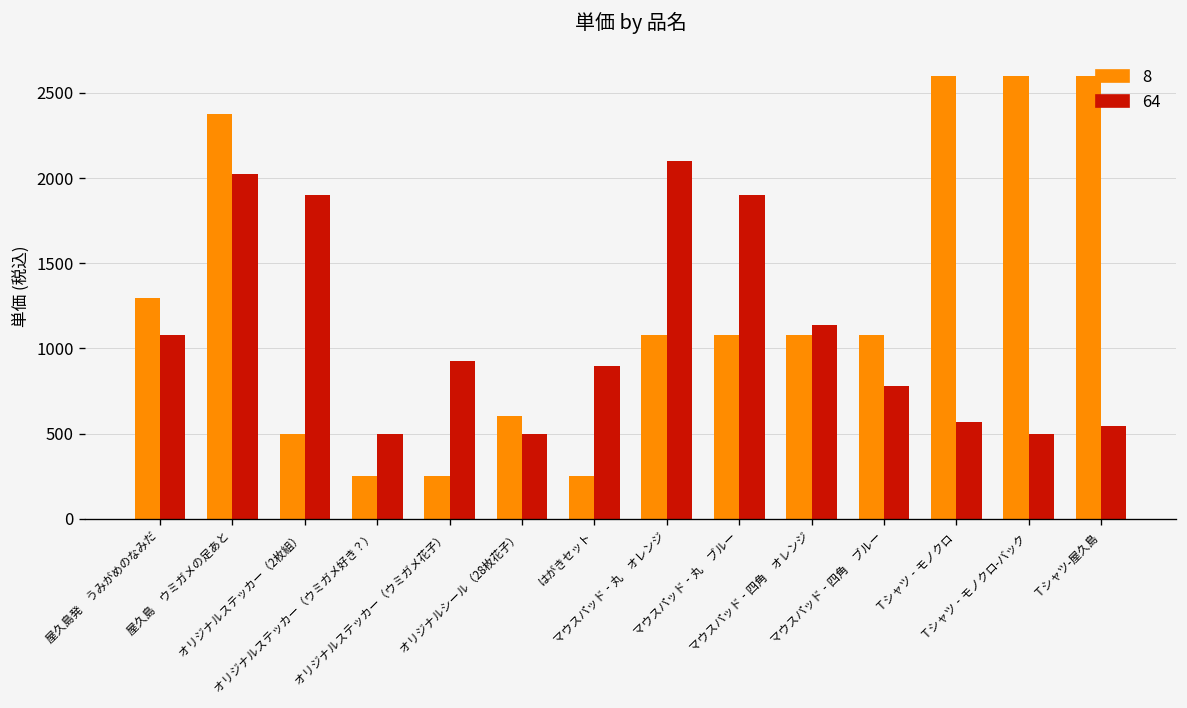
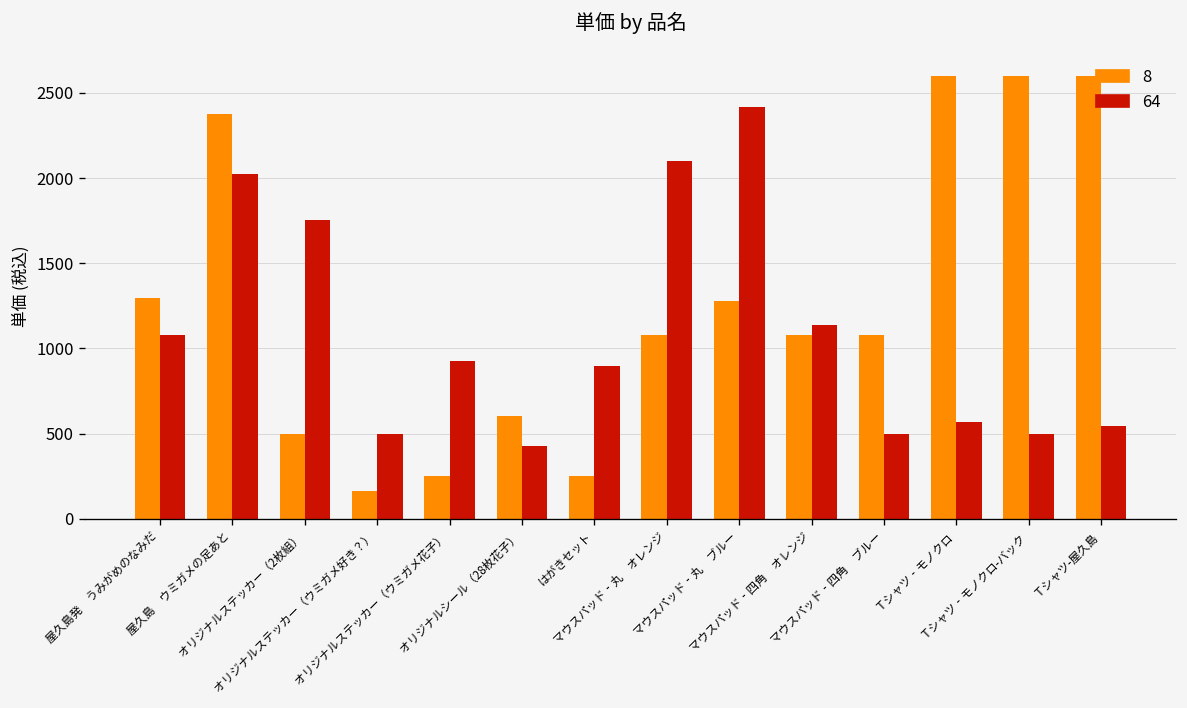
  {
    "8": {
      "屋久島発 うみがめのなみだ": 1300,
      "屋久島 ウミガメの足あと": 2380,
      "オリジナルステッカー（2枚組）": 500,
-     "オリジナルステッカー（ウミガメ好き？）": 250,
+     "オリジナルステッカー（ウミガメ好き？）": 160,
      "オリジナルステッカー（ウミガメ花子）": 250,
      "オリジナルシール（28枚花子）": 600,
      "はがきセット": 250,
      "マウスパッド‐丸 オレンジ": 1080,
-     "マウスパッド‐丸 ブルー": 1080,
+     "マウスパッド‐丸 ブルー": 1280,
      "マウスパッド‐四角 オレンジ": 1080,
      "マウスパッド‐四角 ブルー": 1080,
      "Ｔシャツ‐モノクロ": 2600,
      "Ｔシャツ‐モノクロ-バック": 2600,
      "Ｔシャツ-屋久島": 2600
    },
    "64": {
      "屋久島発 うみがめのなみだ": 1080,
      "屋久島 ウミガメの足あと": 2030,
-     "オリジナルステッカー（2枚組）": 1900,
+     "オリジナルステッカー（2枚組）": 1760,
      "オリジナルステッカー（ウミガメ好き？）": 500,
      "オリジナルステッカー（ウミガメ花子）": 930,
-     "オリジナルシール（28枚花子）": 500,
+     "オリジナルシール（28枚花子）": 430,
      "はがきセット": 900,
      "マウスパッド‐丸 オレンジ": 2100,
-     "マウスパッド‐丸 ブルー": 1900,
+     "マウスパッド‐丸 ブルー": 2420,
      "マウスパッド‐四角 オレンジ": 1140,
-     "マウスパッド‐四角 ブルー": 780,
+     "マウスパッド‐四角 ブルー": 500,
      "Ｔシャツ‐モノクロ": 570,
      "Ｔシャツ‐モノクロ-バック": 500,
      "Ｔシャツ-屋久島": 550
    }
  }
